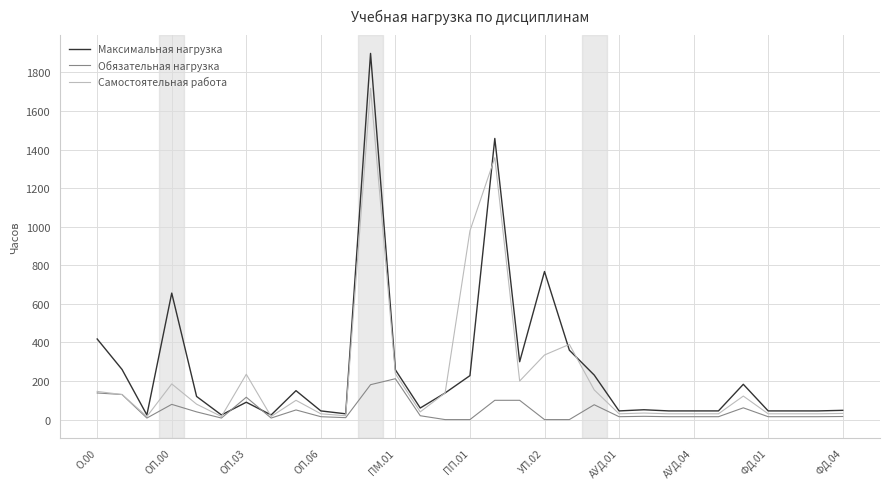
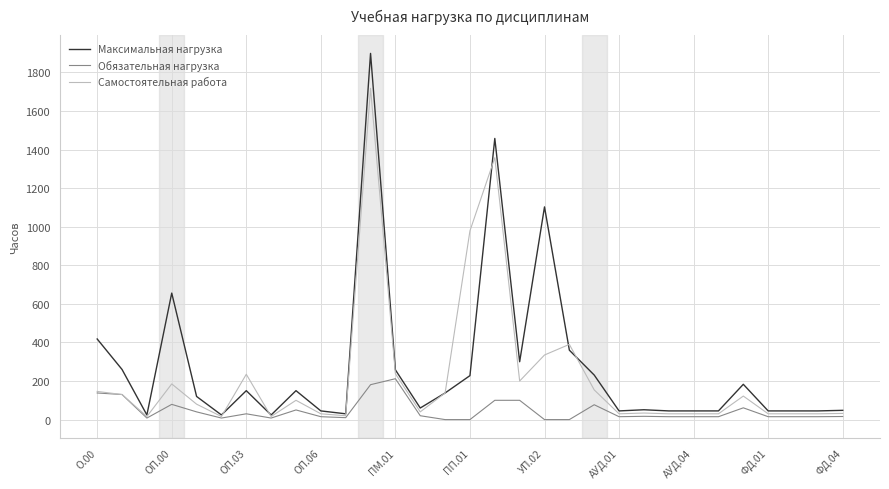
  {
    "Максимальная нагрузка": {
      "О.00": 420,
      "ОП.00": 660,
-     "ОП.03": 90,
+     "ОП.03": 150,
      "ОП.06": 50,
      "ПМ.01": 260,
      "ПП.01": 230,
-     "УП.02": 770,
+     "УП.02": 1100,
      "АУД.01": 50,
      "АУД.04": 50,
      "ФД.01": 50,
      "ФД.04": 50
    },
    "Обязательная нагрузка": {
      "ОП.00": 80,
-     "ОП.03": 120,
+     "ОП.03": 30,
      "ОП.06": 20,
      "ПМ.01": 210,
      "ПП.01": 0,
      "УП.02": 0,
      "АУД.01": 20,
      "АУД.04": 20,
      "ФД.01": 20,
      "ФД.04": 20
    },
    "Самостоятельная работа": {
      "ОП.00": 190,
      "ОП.03": 240,
      "ОП.06": 30,
      "ПМ.01": 240,
      "ПП.01": 980,
      "УП.02": 340,
      "АУД.01": 30,
      "АУД.04": 30,
      "ФД.01": 30,
      "ФД.04": 30
    }
  }
